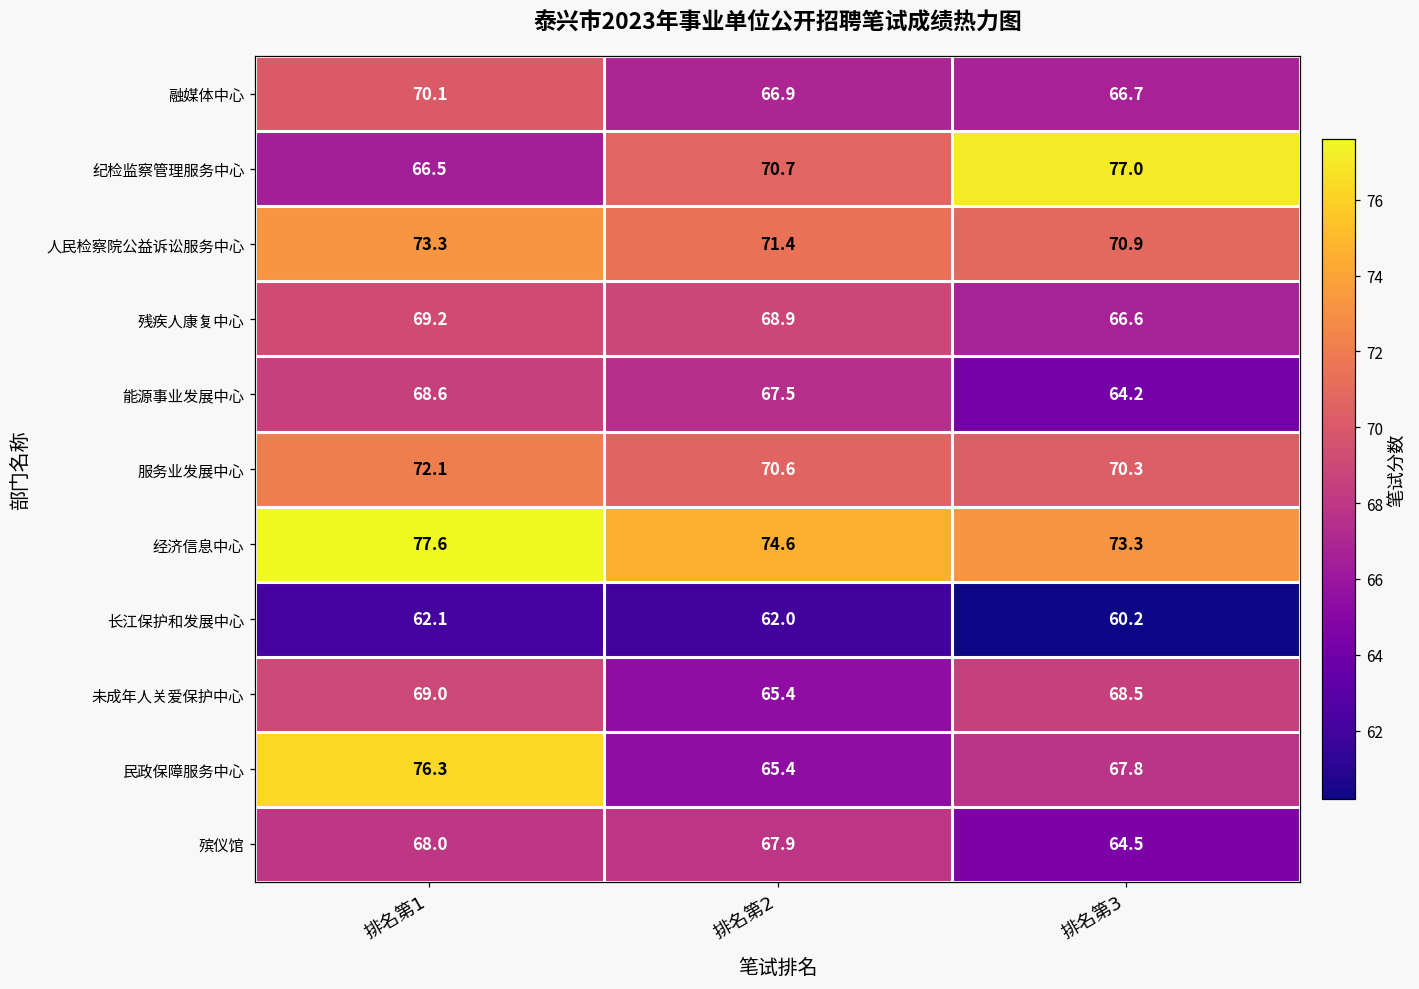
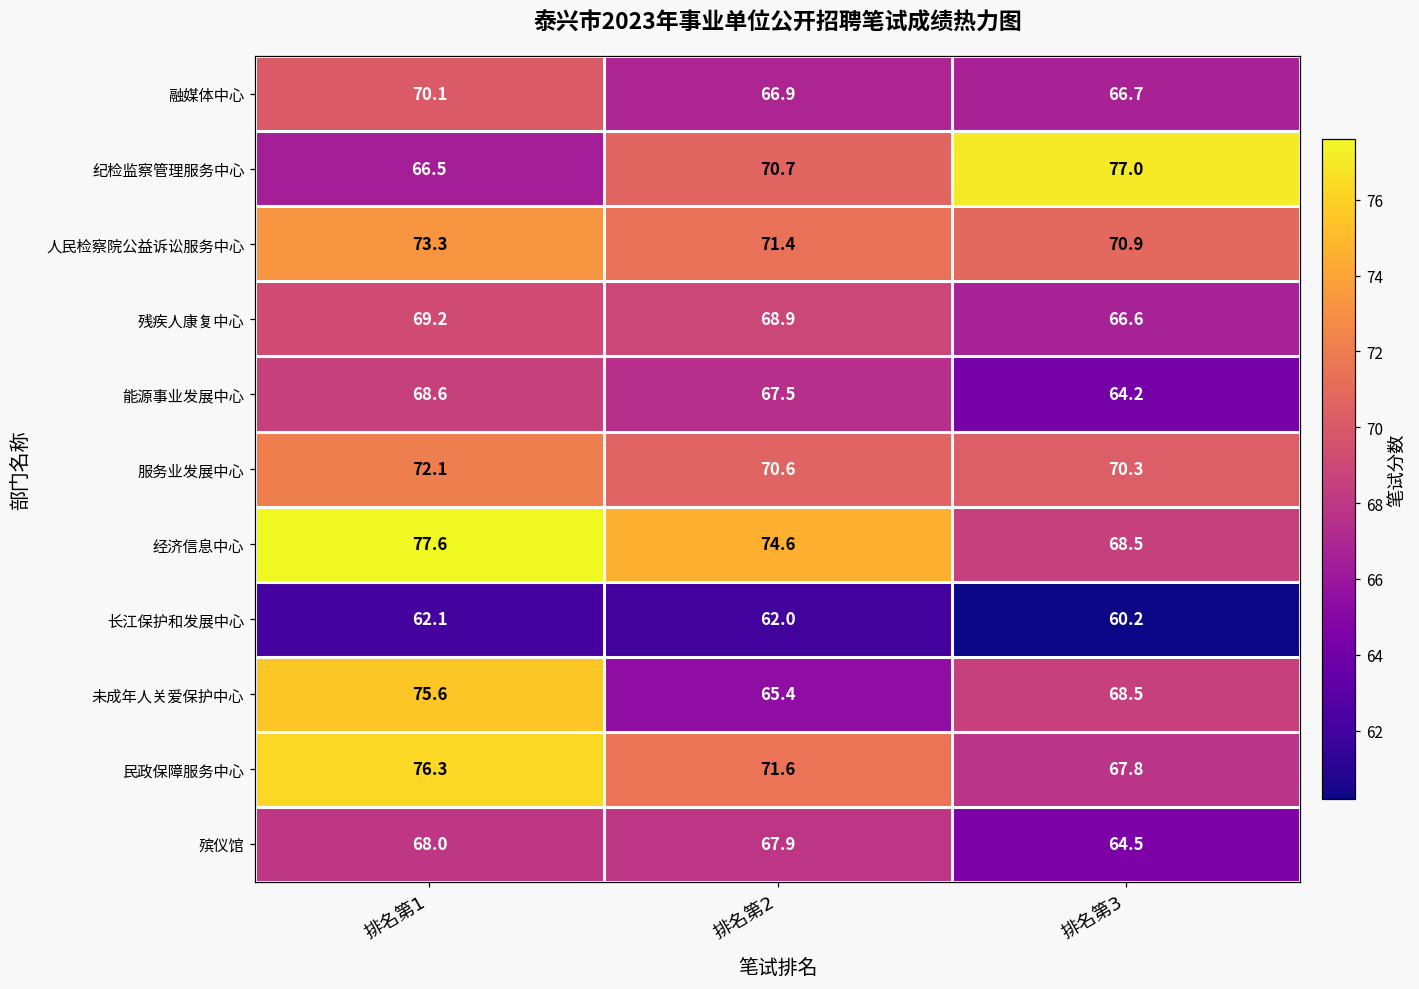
  {
    "融媒体中心": {
      "排名第1": 70.1,
      "排名第2": 66.9,
      "排名第3": 66.7
    },
    "纪检监察管理服务中心": {
      "排名第1": 66.5,
      "排名第2": 70.7,
      "排名第3": 77.0
    },
    "人民检察院公益诉讼服务中心": {
      "排名第1": 73.3,
      "排名第2": 71.4,
      "排名第3": 70.9
    },
    "残疾人康复中心": {
      "排名第1": 69.2,
      "排名第2": 68.9,
      "排名第3": 66.6
    },
    "能源事业发展中心": {
      "排名第1": 68.6,
      "排名第2": 67.5,
      "排名第3": 64.2
    },
    "服务业发展中心": {
      "排名第1": 72.1,
      "排名第2": 70.6,
      "排名第3": 70.3
    },
    "经济信息中心": {
      "排名第1": 77.6,
      "排名第2": 74.6,
-     "排名第3": 73.3
+     "排名第3": 68.5
    },
    "长江保护和发展中心": {
      "排名第1": 62.1,
      "排名第2": 62.0,
      "排名第3": 60.2
    },
    "未成年人关爱保护中心": {
-     "排名第1": 69.0,
+     "排名第1": 75.6,
      "排名第2": 65.4,
      "排名第3": 68.5
    },
    "民政保障服务中心": {
      "排名第1": 76.3,
-     "排名第2": 65.4,
+     "排名第2": 71.6,
      "排名第3": 67.8
    },
    "殡仪馆": {
      "排名第1": 68.0,
      "排名第2": 67.9,
      "排名第3": 64.5
    }
  }
